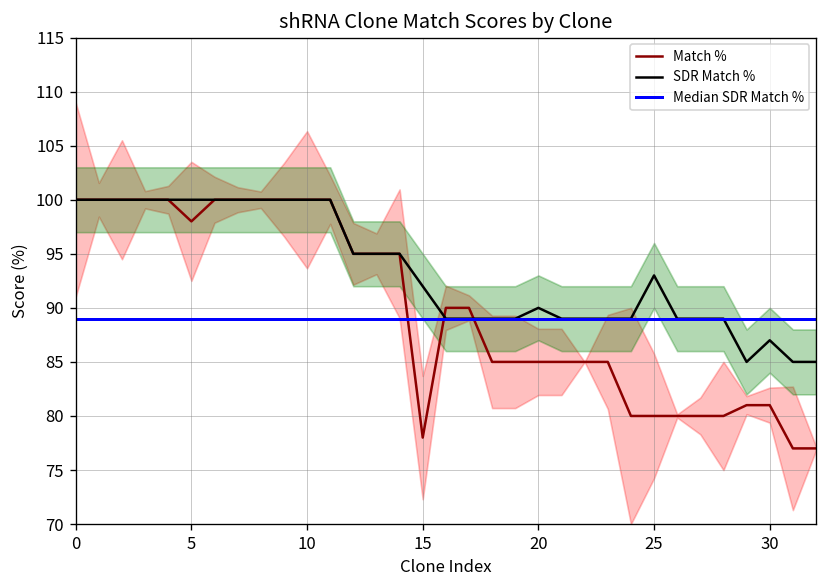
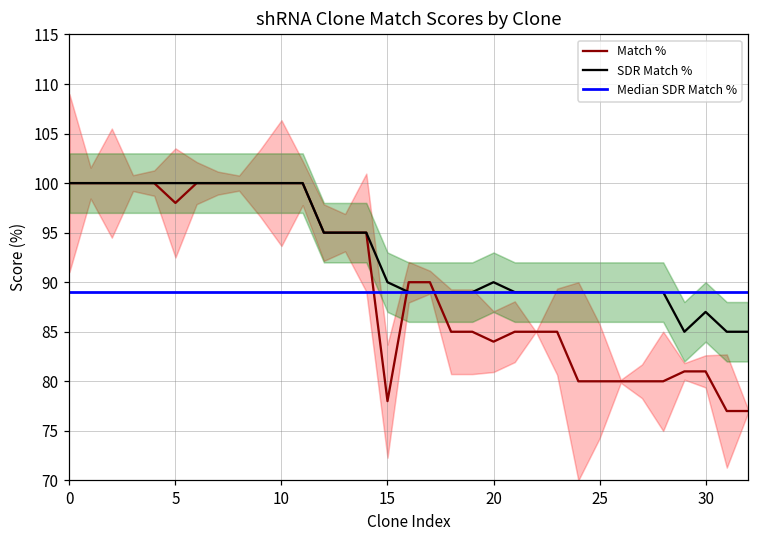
  {
    "Match %": {
      "5": 98,
      "15": 78,
-     "20": 85,
+     "20": 84,
      "25": 80,
      "30": 81
    },
    "SDR Match %": {
      "5": 100,
-     "15": 92,
+     "15": 90,
      "20": 90,
-     "25": 93,
+     "25": 89,
      "30": 87
    }
  }
